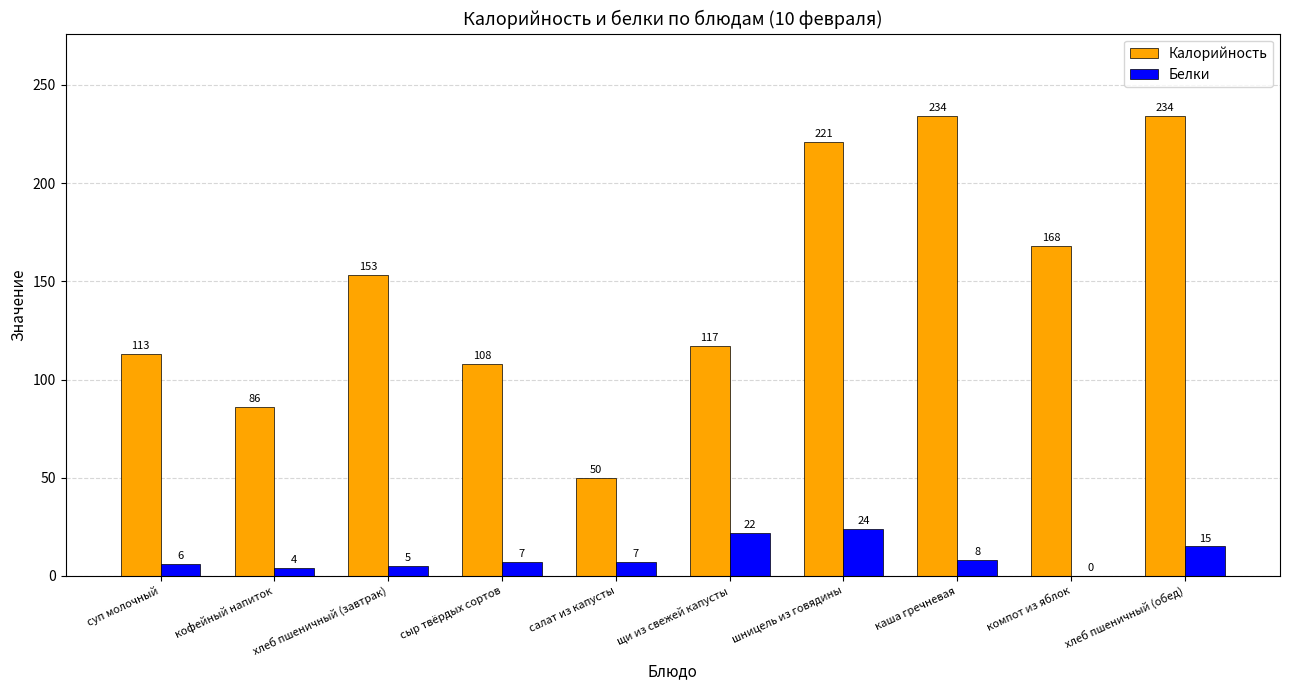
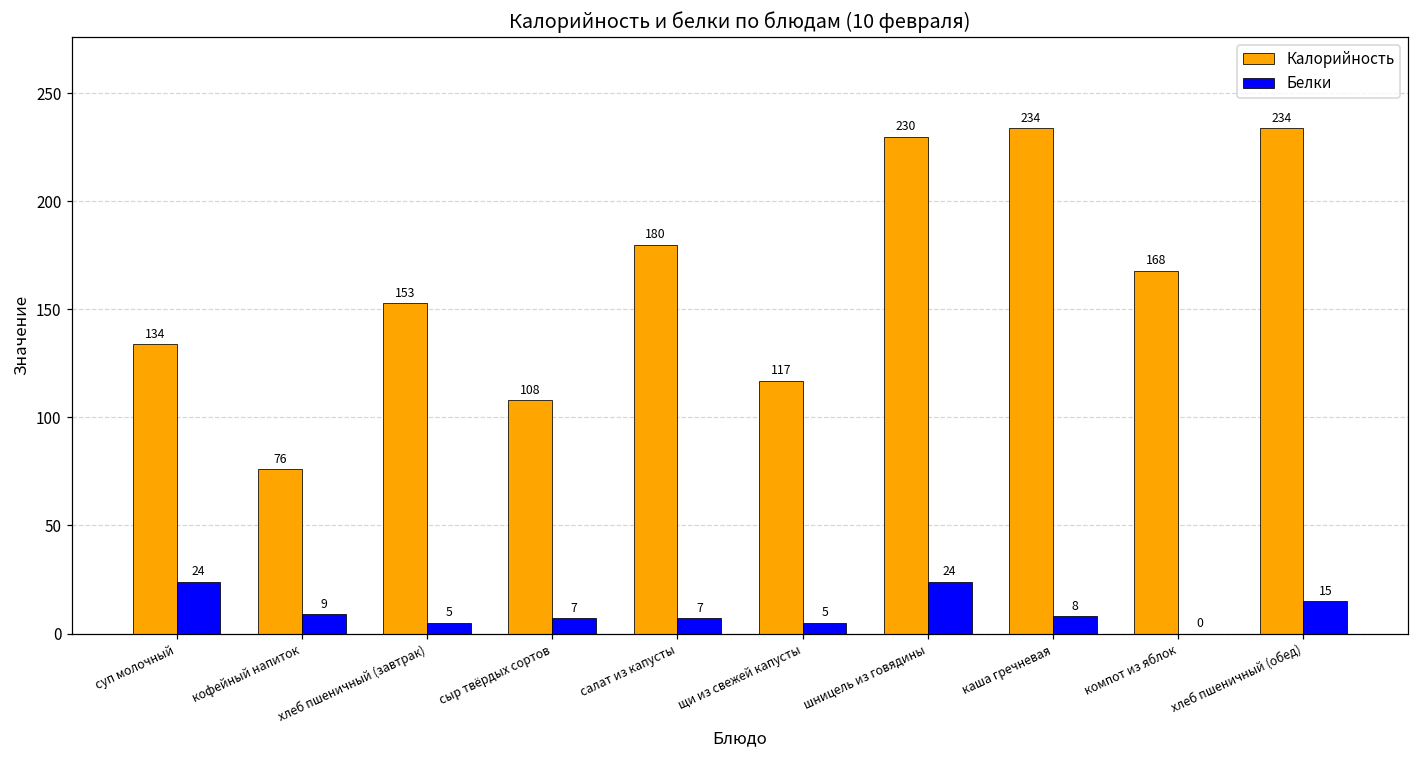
  {
    "Калорийность": {
-     "суп молочный": 113,
-     "кофейный напиток": 86,
+     "суп молочный": 134,
+     "кофейный напиток": 76,
      "хлеб пшеничный (завтрак)": 153,
      "сыр твёрдых сортов": 108,
-     "салат из капусты": 50,
+     "салат из капусты": 180,
      "щи из свежей капусты": 117,
-     "шницель из говядины": 221,
+     "шницель из говядины": 230,
      "каша гречневая": 234,
      "компот из яблок": 168,
      "хлеб пшеничный (обед)": 234
    },
    "Белки": {
-     "суп молочный": 6,
-     "кофейный напиток": 4,
+     "суп молочный": 24,
+     "кофейный напиток": 9,
      "хлеб пшеничный (завтрак)": 5,
      "сыр твёрдых сортов": 7,
      "салат из капусты": 7,
-     "щи из свежей капусты": 22,
+     "щи из свежей капусты": 5,
      "шницель из говядины": 24,
      "каша гречневая": 8,
      "компот из яблок": 0,
      "хлеб пшеничный (обед)": 15
    }
  }
